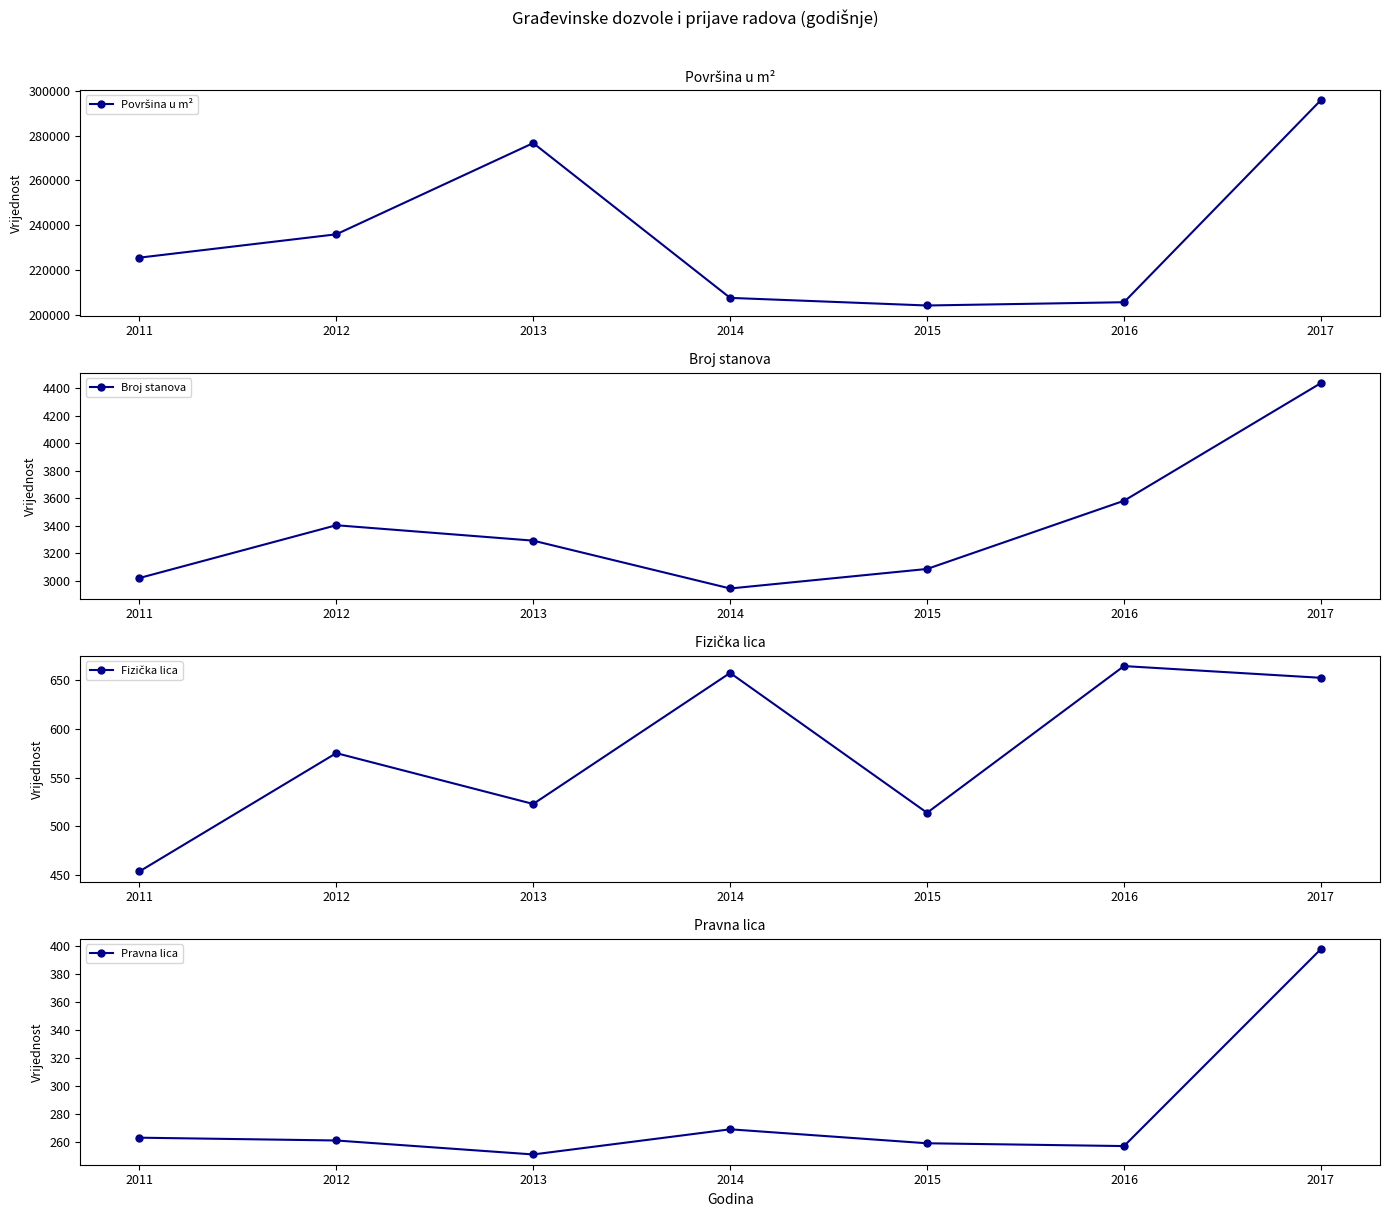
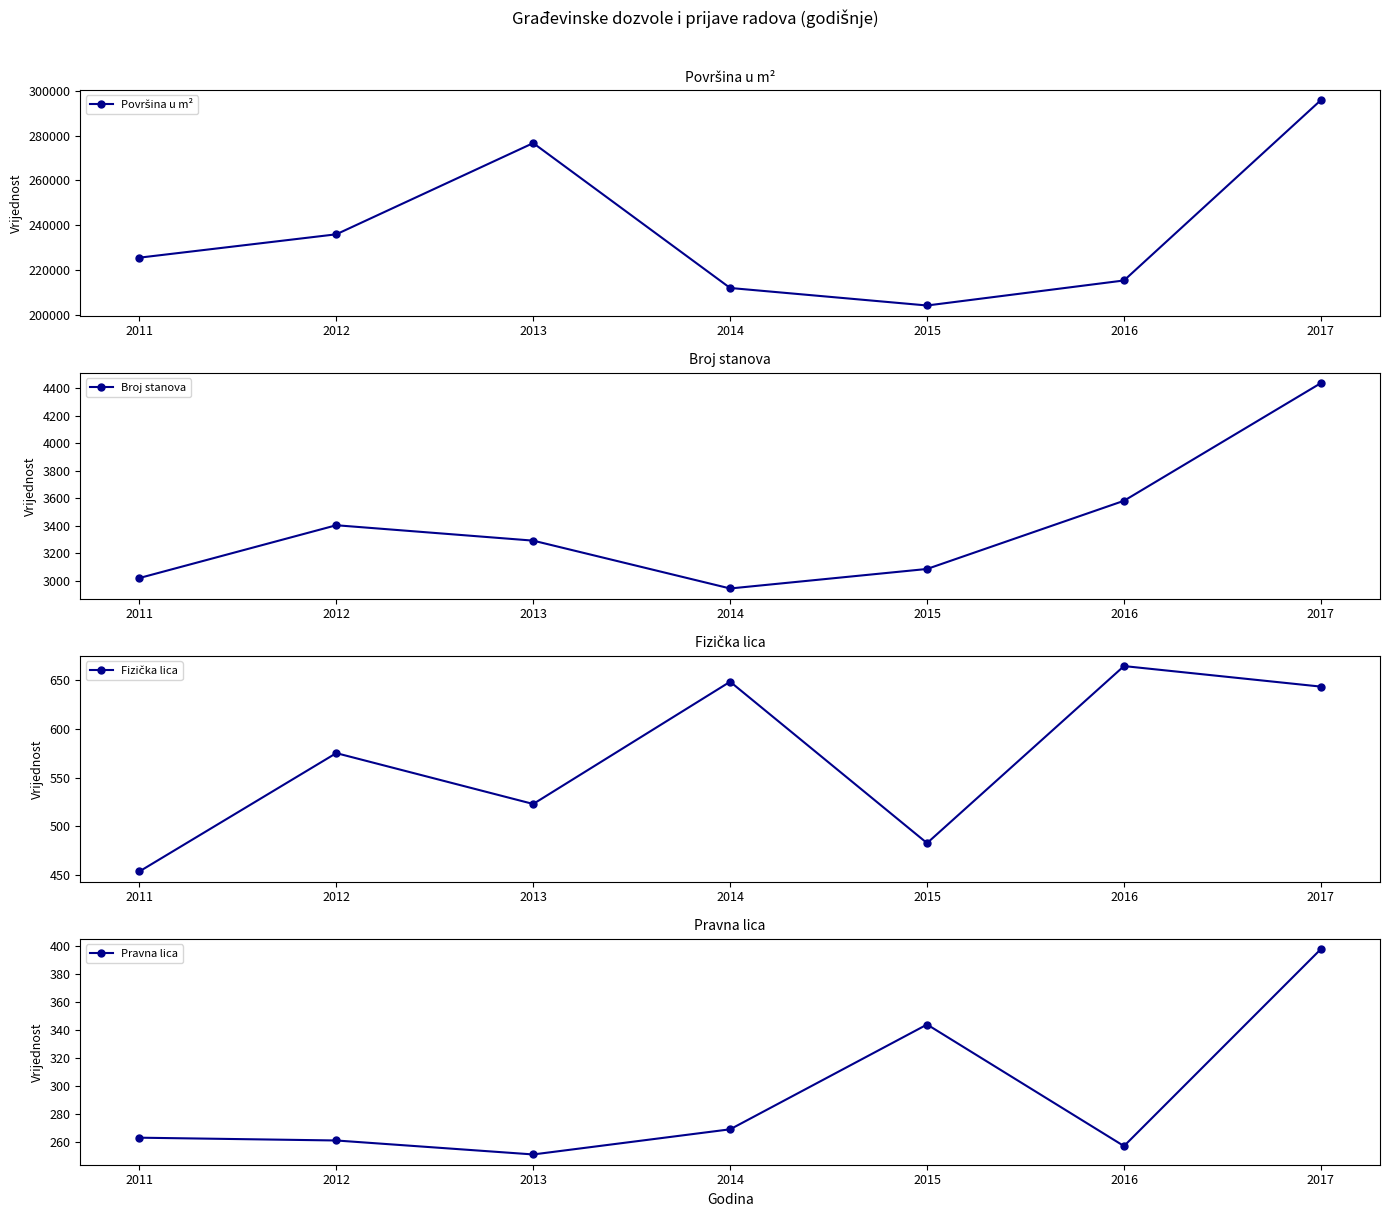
  {
    "Površina u m²": {
      "2011": 225000,
      "2012": 236000,
      "2013": 277000,
-     "2014": 207000,
+     "2014": 212000,
      "2015": 204000,
-     "2016": 205000,
+     "2016": 215000,
      "2017": 296000
    },
    "Broj stanova": {
      "2011": 3020,
      "2012": 3410,
      "2013": 3290,
      "2014": 2950,
      "2015": 3090,
      "2016": 3580,
      "2017": 4440
    },
    "Fizička lica": {
      "2011": 450,
      "2012": 580,
      "2013": 520,
-     "2014": 660,
-     "2015": 510,
+     "2014": 650,
+     "2015": 480,
      "2016": 660,
-     "2017": 650
+     "2017": 640
    },
    "Pravna lica": {
      "2011": 263,
      "2012": 261,
      "2013": 251,
      "2014": 269,
-     "2015": 259,
+     "2015": 344,
      "2016": 257,
      "2017": 398
    }
  }
